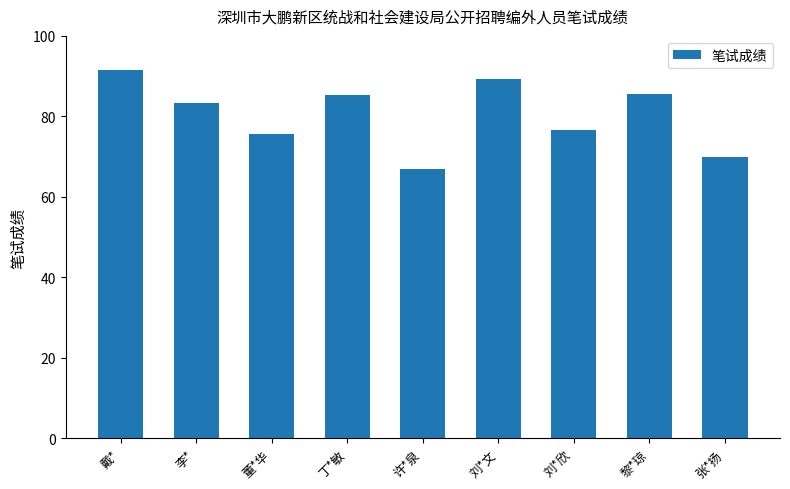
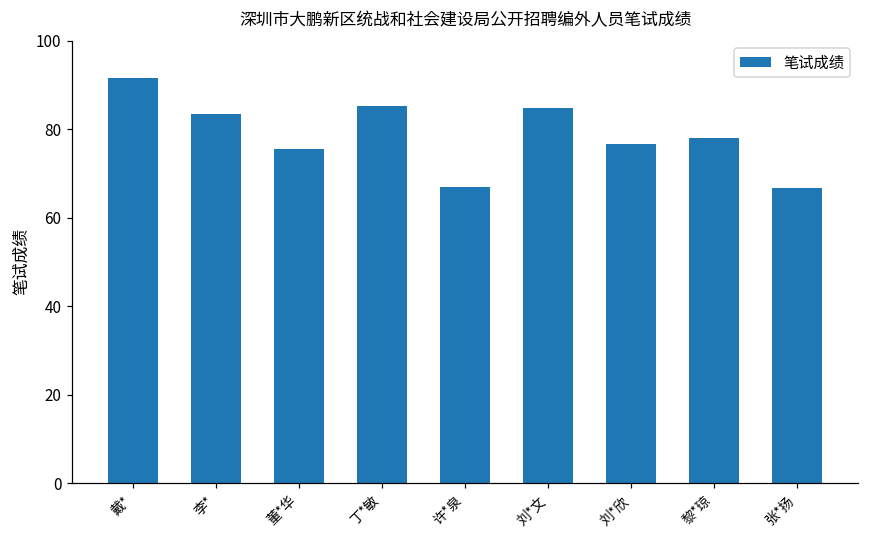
  {
    "戴*": 92,
    "李*": 83,
    "董*华": 76,
    "丁*敏": 85,
    "许*泉": 67,
-   "刘*文": 89,
+   "刘*文": 85,
    "刘*欣": 77,
-   "黎*琼": 86,
-   "张*扬": 70
+   "黎*琼": 78,
+   "张*扬": 67
  }
